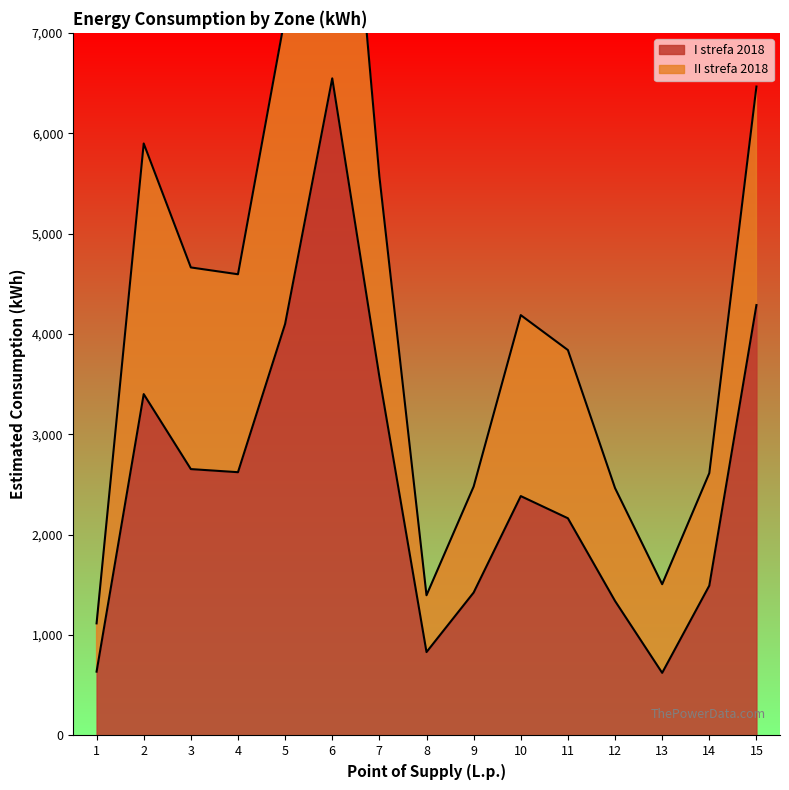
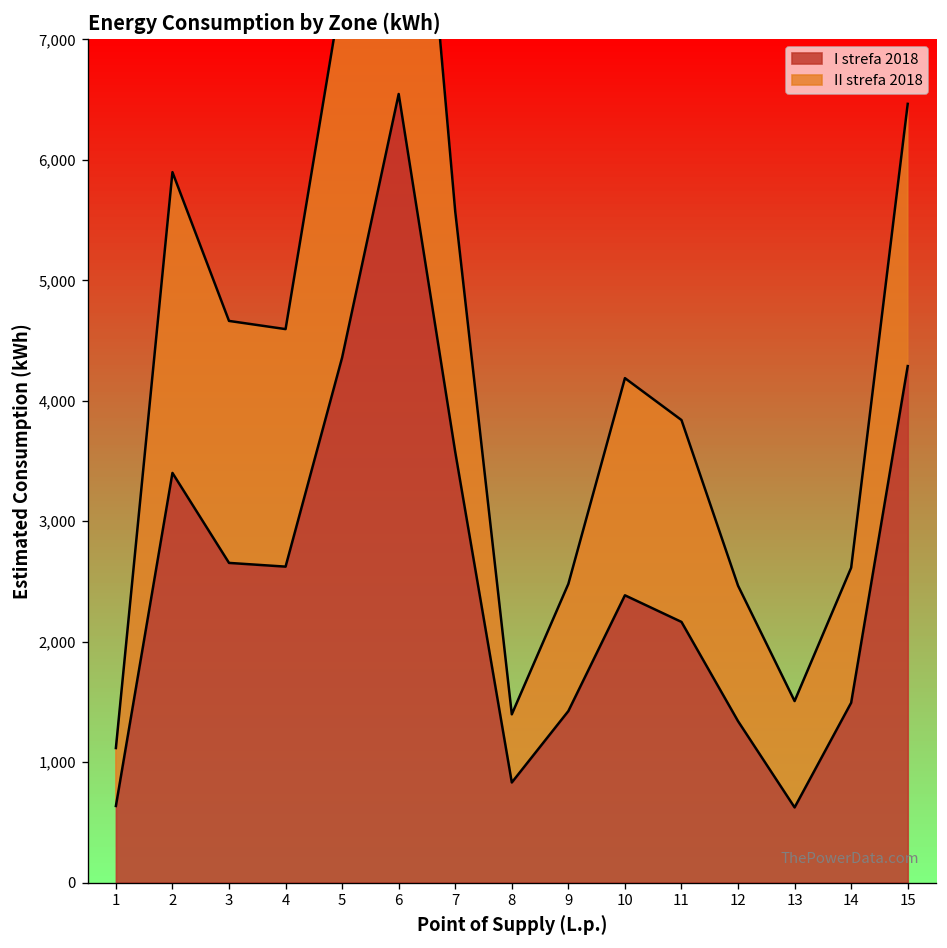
  {
    "I strefa 2018": {
      "1": "640",
      "2": "3,400",
      "3": "2,650",
      "4": "2,620",
-     "5": "4,100",
+     "5": "4,360",
      "6": "6,550",
      "7": "3,570",
      "8": "830",
      "9": "1,420",
      "10": "2,390",
      "11": "2,160",
      "12": "1,340",
      "13": "620",
      "14": "1,490",
      "15": "4,290"
    },
    "II strefa 2018": {
      "1": "480",
      "2": "2,500",
      "3": "2,010",
      "4": "1,970",
      "7": "2,000",
      "8": "570",
      "9": "1,060",
      "10": "1,800",
      "11": "1,680",
      "12": "1,130",
      "13": "880",
      "14": "1,120",
      "15": "2,180"
    }
  }
